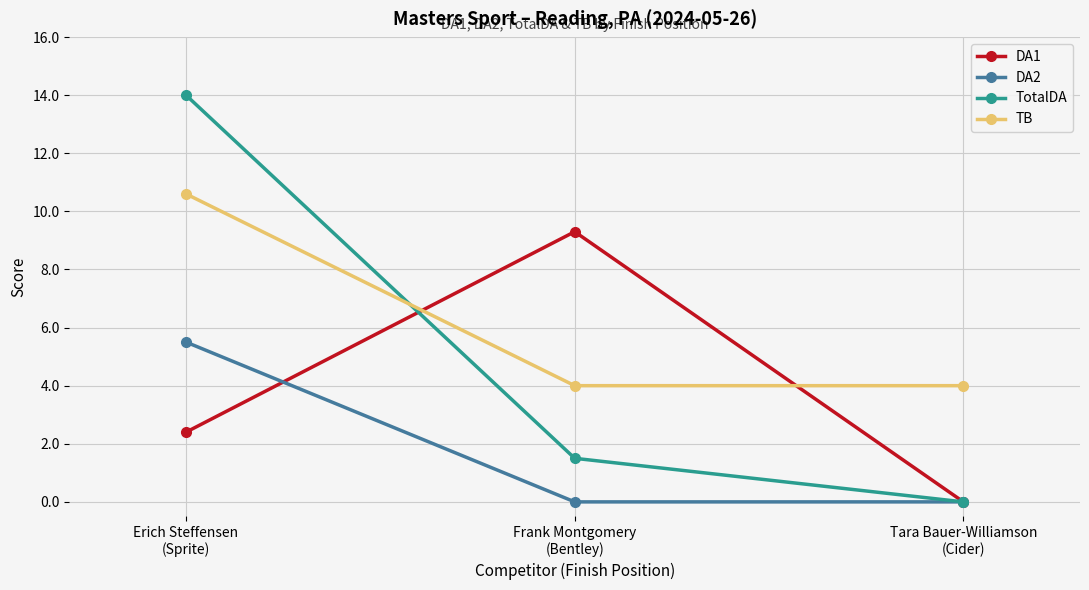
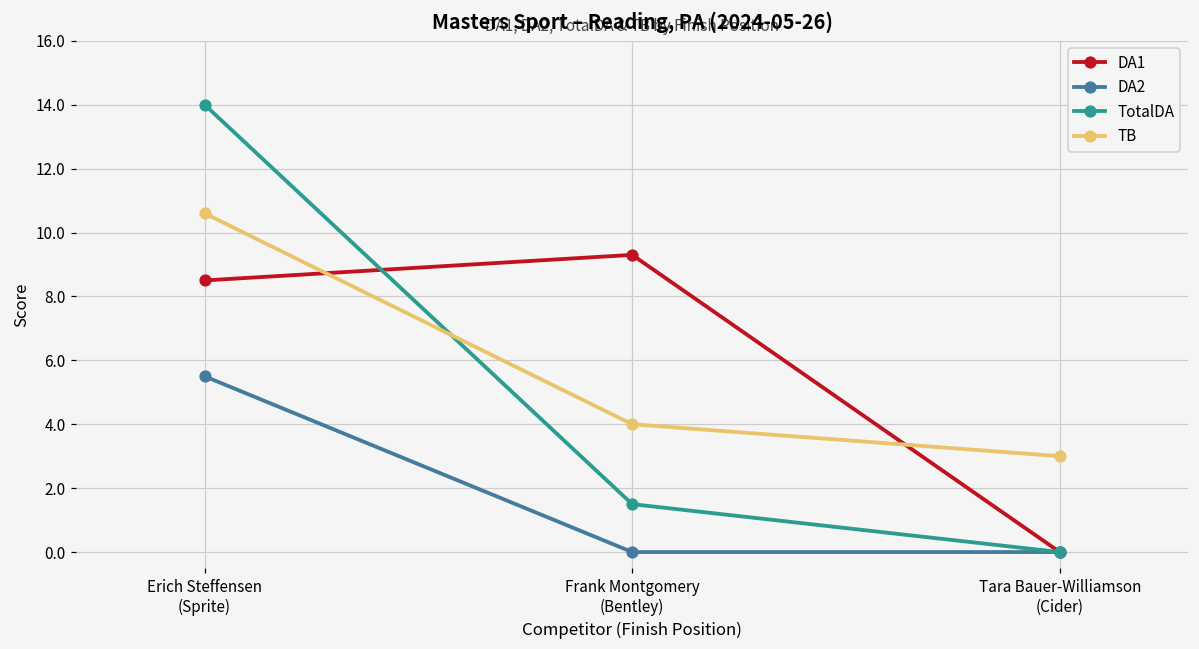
  {
    "DA1": {
-     "Erich Steffensen (Sprite)": 2.4,
+     "Erich Steffensen (Sprite)": 8.5,
      "Frank Montgomery (Bentley)": 9.3
    },
    "TB": {
      "Erich Steffensen (Sprite)": 10.6,
      "Frank Montgomery (Bentley)": 4,
-     "Tara Bauer-Williamson (Cider)": 4
+     "Tara Bauer-Williamson (Cider)": 3
    }
  }
